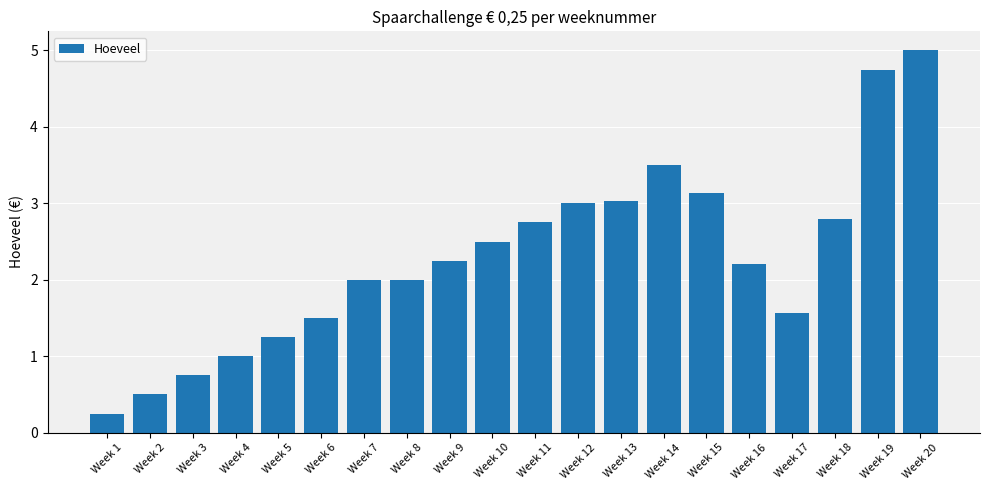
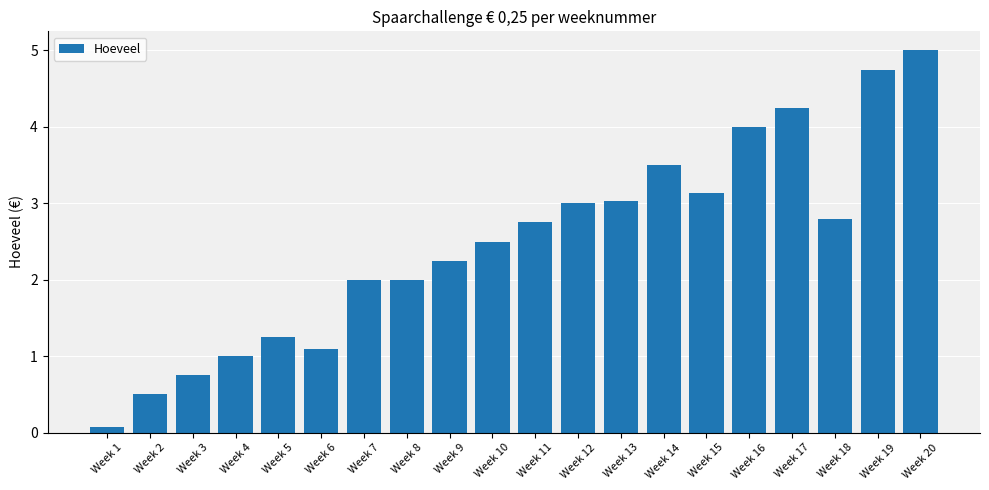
  {
-   "Week 1": 0.3,
+   "Week 1": 0.1,
    "Week 2": 0.5,
    "Week 3": 0.8,
    "Week 4": 1.0,
    "Week 5": 1.3,
-   "Week 6": 1.5,
+   "Week 6": 1.1,
    "Week 7": 2.0,
    "Week 8": 2.0,
    "Week 9": 2.3,
    "Week 10": 2.5,
    "Week 11": 2.8,
    "Week 12": 3.0,
    "Week 13": 3.0,
    "Week 14": 3.5,
    "Week 15": 3.1,
-   "Week 16": 2.2,
-   "Week 17": 1.6,
+   "Week 16": 4.0,
+   "Week 17": 4.3,
    "Week 18": 2.8,
    "Week 19": 4.8,
    "Week 20": 5.0
  }
